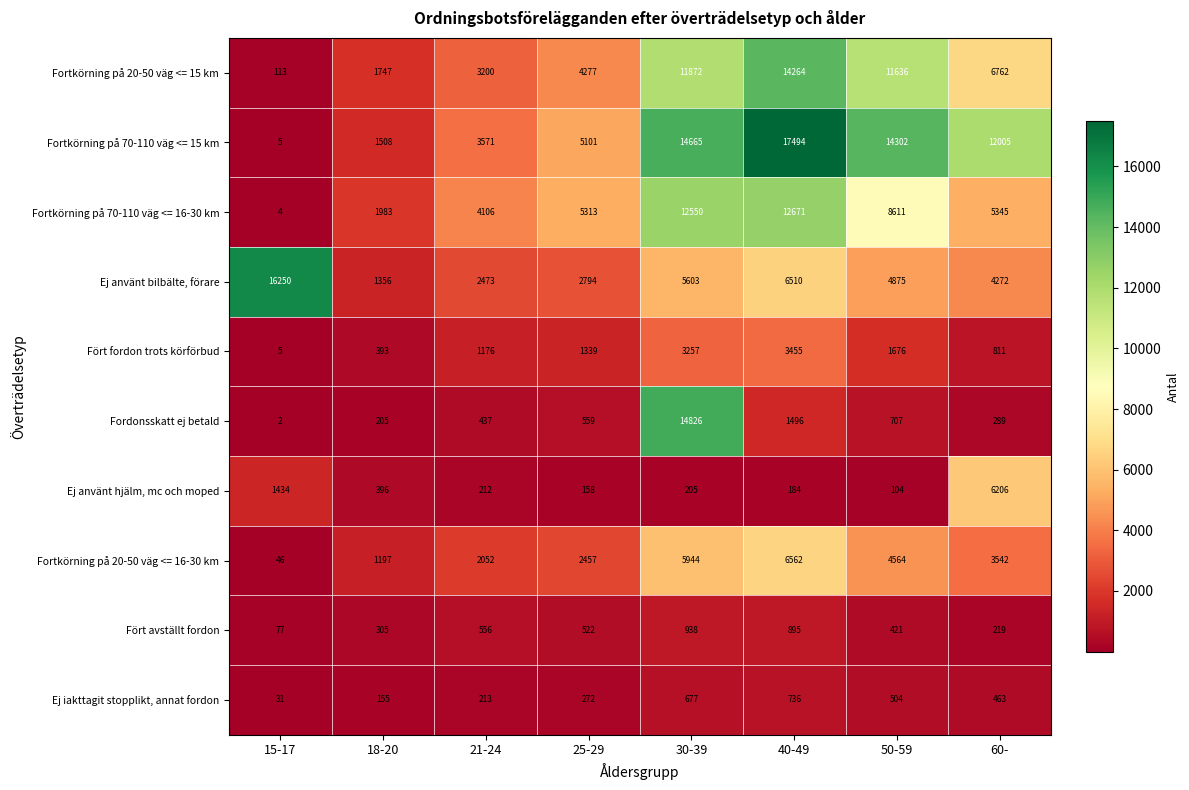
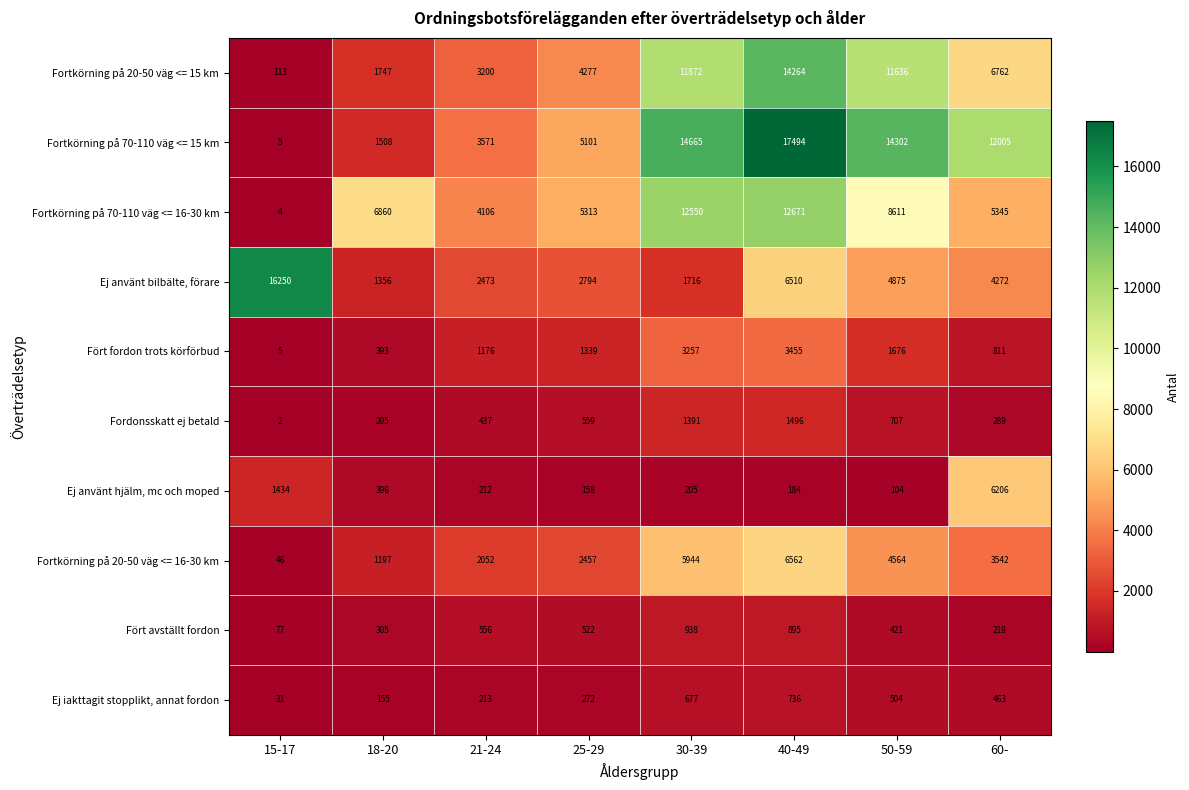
  {
    "Fortkörning på 20-50 väg <= 15 km": {
      "15-17": 113,
      "18-20": 1747,
      "21-24": 3200,
      "25-29": 4277,
      "30-39": 11872,
      "40-49": 14264,
      "50-59": 11636,
      "60-": 6762
    },
    "Fortkörning på 70-110 väg <= 15 km": {
      "15-17": 5,
      "18-20": 1508,
      "21-24": 3571,
      "25-29": 5101,
      "30-39": 14665,
      "40-49": 17494,
      "50-59": 14302,
      "60-": 12005
    },
    "Fortkörning på 70-110 väg <= 16-30 km": {
      "15-17": 4,
-     "18-20": 1983,
+     "18-20": 6860,
      "21-24": 4106,
      "25-29": 5313,
      "30-39": 12550,
      "40-49": 12671,
      "50-59": 8611,
      "60-": 5345
    },
    "Ej använt bilbälte, förare": {
      "15-17": 16250,
      "18-20": 1356,
      "21-24": 2473,
      "25-29": 2794,
-     "30-39": 5603,
+     "30-39": 1716,
      "40-49": 6510,
      "50-59": 4875,
      "60-": 4272
    },
    "Fört fordon trots körförbud": {
      "15-17": 5,
      "18-20": 393,
      "21-24": 1176,
      "25-29": 1339,
      "30-39": 3257,
      "40-49": 3455,
      "50-59": 1676,
      "60-": 811
    },
    "Fordonsskatt ej betald": {
      "15-17": 2,
      "18-20": 205,
      "21-24": 437,
      "25-29": 559,
-     "30-39": 14826,
+     "30-39": 1391,
      "40-49": 1496,
      "50-59": 707,
      "60-": 289
    },
    "Ej använt hjälm, mc och moped": {
      "15-17": 1434,
      "18-20": 396,
      "21-24": 212,
      "25-29": 158,
      "30-39": 205,
      "40-49": 184,
      "50-59": 104,
      "60-": 6206
    },
    "Fortkörning på 20-50 väg <= 16-30 km": {
      "15-17": 46,
      "18-20": 1197,
      "21-24": 2052,
      "25-29": 2457,
      "30-39": 5944,
      "40-49": 6562,
      "50-59": 4564,
      "60-": 3542
    },
    "Fört avställt fordon": {
      "15-17": 77,
      "18-20": 305,
      "21-24": 556,
      "25-29": 522,
      "30-39": 938,
      "40-49": 895,
      "50-59": 421,
      "60-": 219
    },
    "Ej iakttagit stopplikt, annat fordon": {
      "15-17": 31,
      "18-20": 155,
      "21-24": 213,
      "25-29": 272,
      "30-39": 677,
      "40-49": 736,
      "50-59": 504,
      "60-": 463
    }
  }
